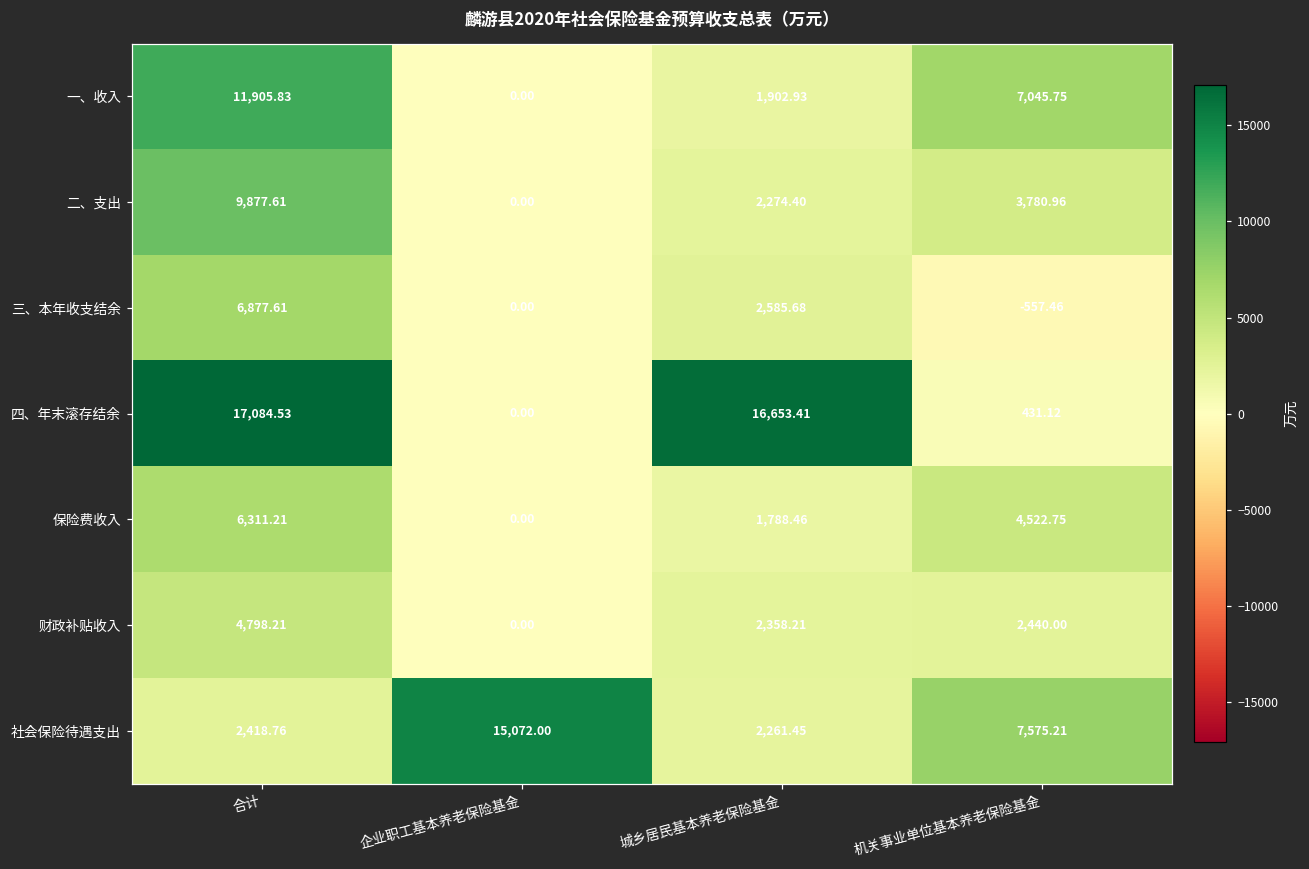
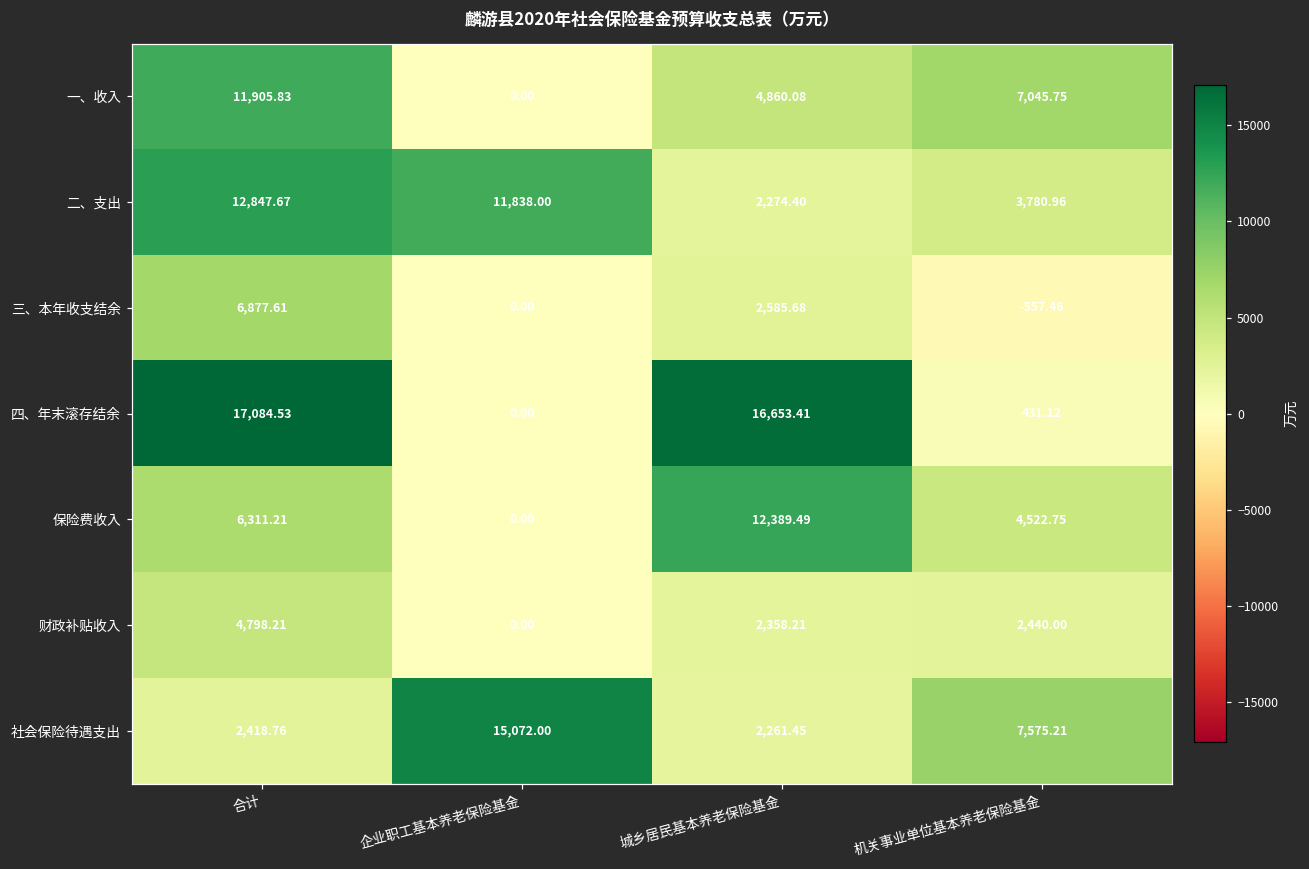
  {
    "一、收入": {
      "合计": "11,905.83",
      "企业职工基本养老保险基金": "0.00",
-     "城乡居民基本养老保险基金": "1,902.93",
+     "城乡居民基本养老保险基金": "4,860.08",
      "机关事业单位基本养老保险基金": "7,045.75"
    },
    "二、支出": {
-     "合计": "9,877.61",
-     "企业职工基本养老保险基金": "0.00",
+     "合计": "12,847.67",
+     "企业职工基本养老保险基金": "11,838.00",
      "城乡居民基本养老保险基金": "2,274.40",
      "机关事业单位基本养老保险基金": "3,780.96"
    },
    "三、本年收支结余": {
      "合计": "6,877.61",
      "企业职工基本养老保险基金": "0.00",
      "城乡居民基本养老保险基金": "2,585.68",
      "机关事业单位基本养老保险基金": "-557.46"
    },
    "四、年末滚存结余": {
      "合计": "17,084.53",
      "企业职工基本养老保险基金": "0.00",
      "城乡居民基本养老保险基金": "16,653.41",
      "机关事业单位基本养老保险基金": "431.12"
    },
    "保险费收入": {
      "合计": "6,311.21",
      "企业职工基本养老保险基金": "0.00",
-     "城乡居民基本养老保险基金": "1,788.46",
+     "城乡居民基本养老保险基金": "12,389.49",
      "机关事业单位基本养老保险基金": "4,522.75"
    },
    "财政补贴收入": {
      "合计": "4,798.21",
      "企业职工基本养老保险基金": "0.00",
      "城乡居民基本养老保险基金": "2,358.21",
      "机关事业单位基本养老保险基金": "2,440.00"
    },
    "社会保险待遇支出": {
      "合计": "2,418.76",
      "企业职工基本养老保险基金": "15,072.00",
      "城乡居民基本养老保险基金": "2,261.45",
      "机关事业单位基本养老保险基金": "7,575.21"
    }
  }
